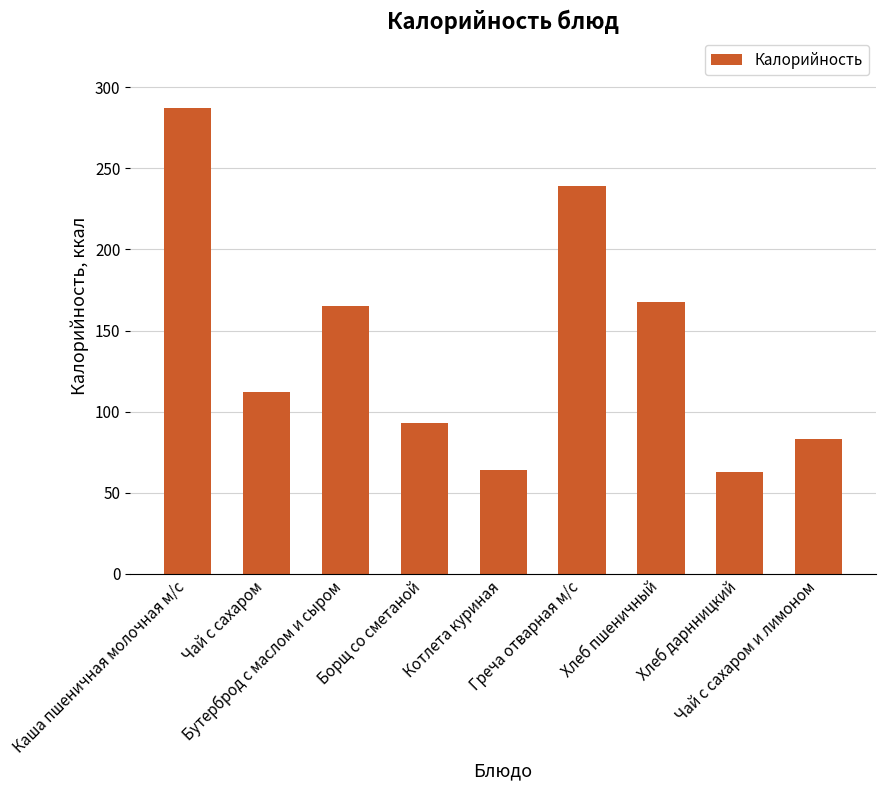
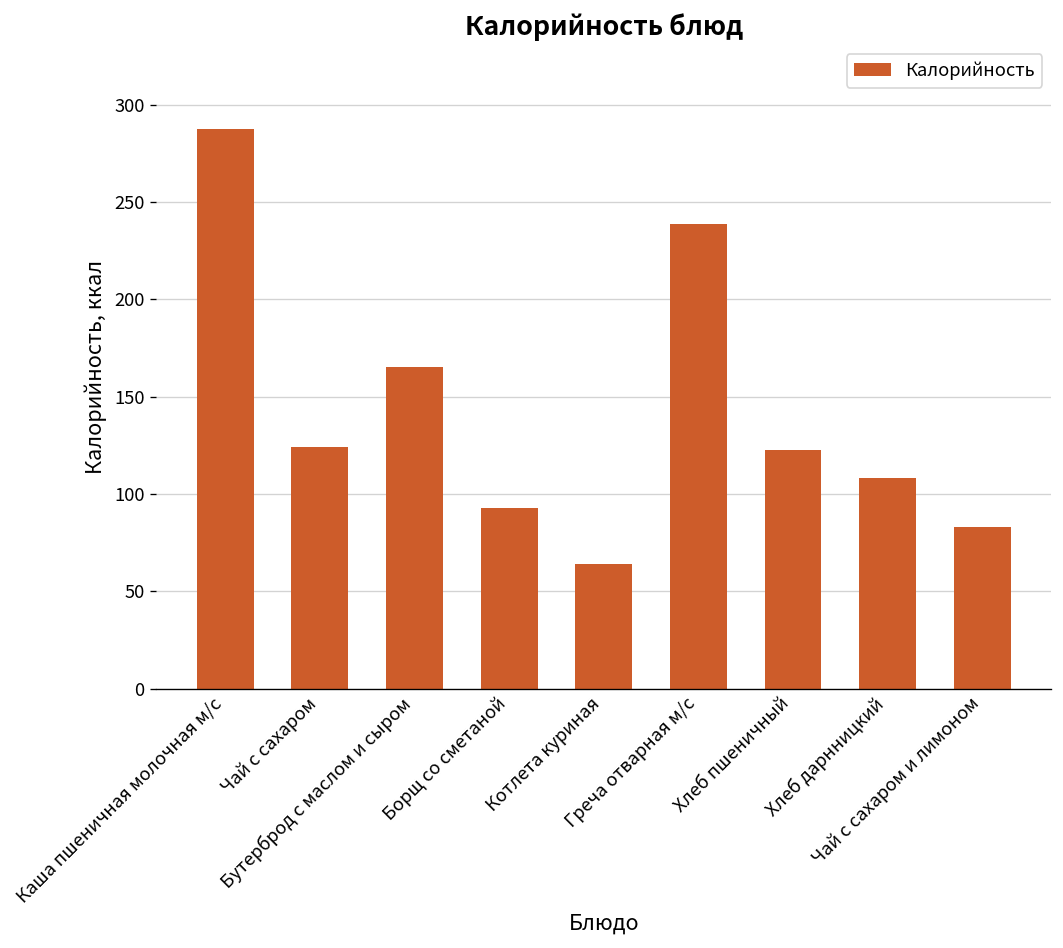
  {
    "Каша пшеничная молочная м/с": 287,
-   "Чай с сахаром": 112,
+   "Чай с сахаром": 124,
    "Бутерброд с маслом и сыром": 165,
    "Борщ со сметаной": 93,
    "Котлета куриная": 64,
    "Греча отварная м/с": 239,
-   "Хлеб пшеничный": 167,
-   "Хлеб дарнницкий": 63,
+   "Хлеб пшеничный": 123,
+   "Хлеб дарнницкий": 108,
    "Чай с сахаром и лимоном": 83
  }
